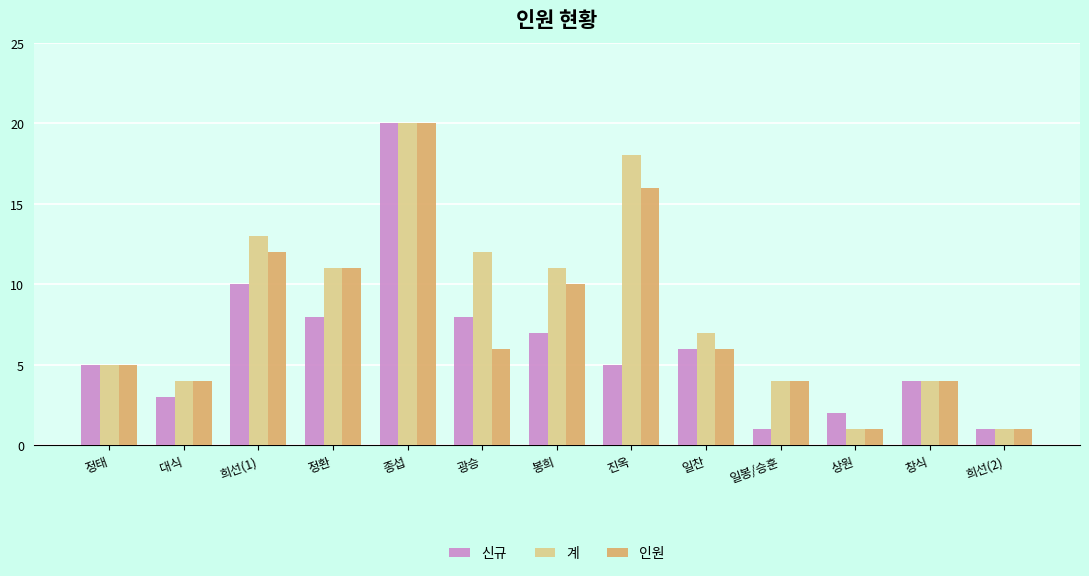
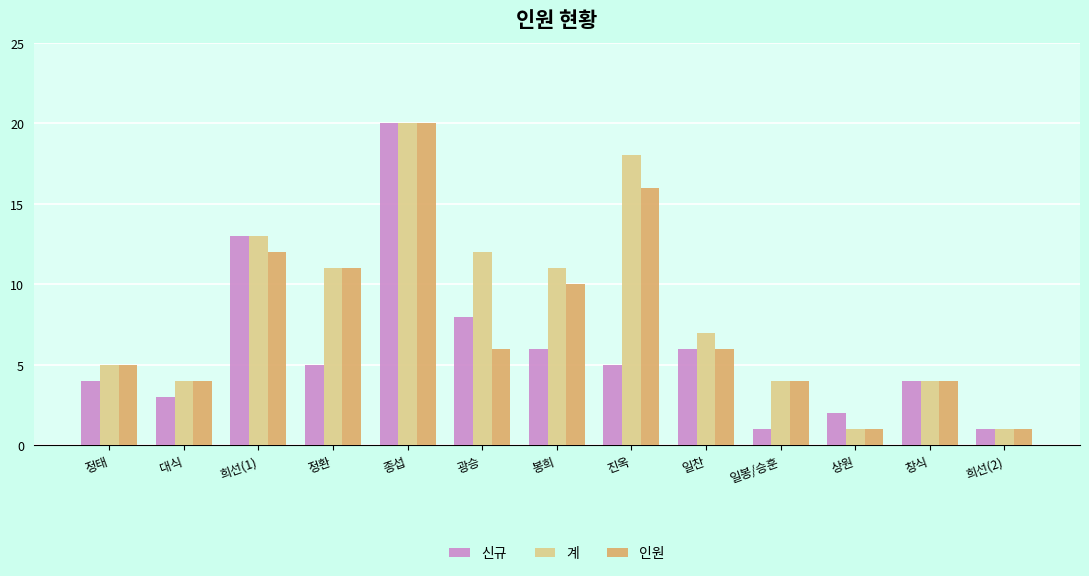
  {
    "신규": {
-     "정태": 5,
+     "정태": 4,
      "대식": 3,
-     "희선(1)": 10,
-     "정환": 8,
+     "희선(1)": 13,
+     "정환": 5,
      "종섭": 20,
      "광승": 8,
-     "봉희": 7,
+     "봉희": 6,
      "진옥": 5,
      "일찬": 6,
      "일봉/승훈": 1,
      "상원": 2,
      "창식": 4,
      "희선(2)": 1
    }
  }
